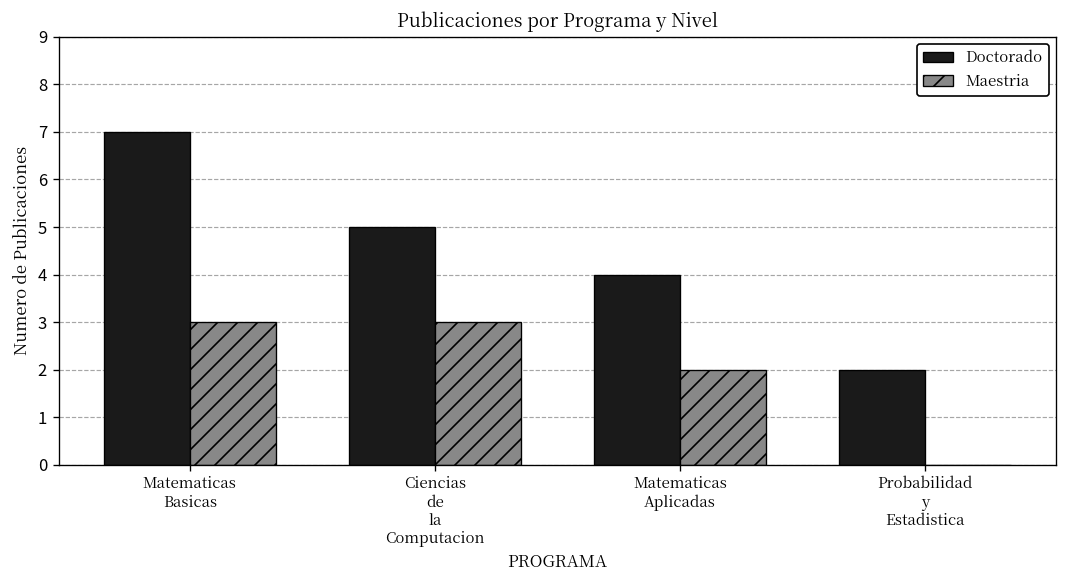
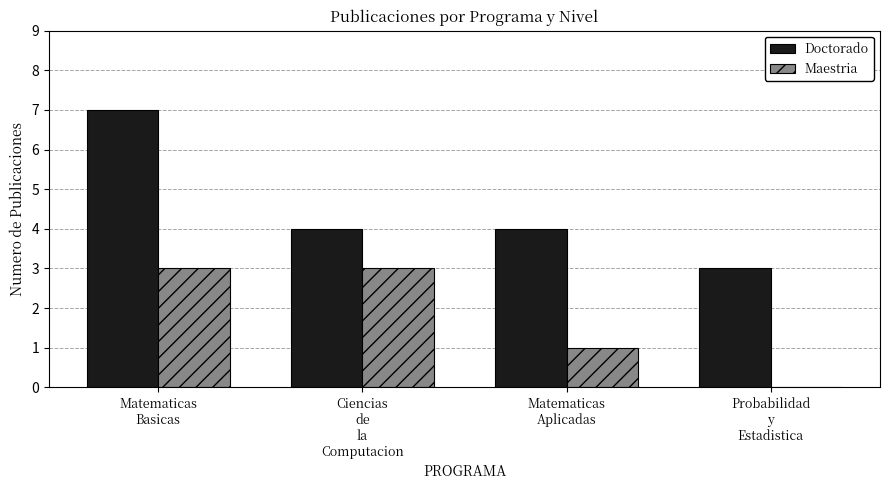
  {
    "Doctorado": {
      "Matematicas Basicas": 7,
-     "Ciencias de la Computacion": 5,
+     "Ciencias de la Computacion": 4,
      "Matematicas Aplicadas": 4,
-     "Probabilidad y Estadistica": 2
+     "Probabilidad y Estadistica": 3
    },
    "Maestria": {
      "Matematicas Basicas": 3,
      "Ciencias de la Computacion": 3,
-     "Matematicas Aplicadas": 2,
+     "Matematicas Aplicadas": 1,
      "Probabilidad y Estadistica": 0
    }
  }
